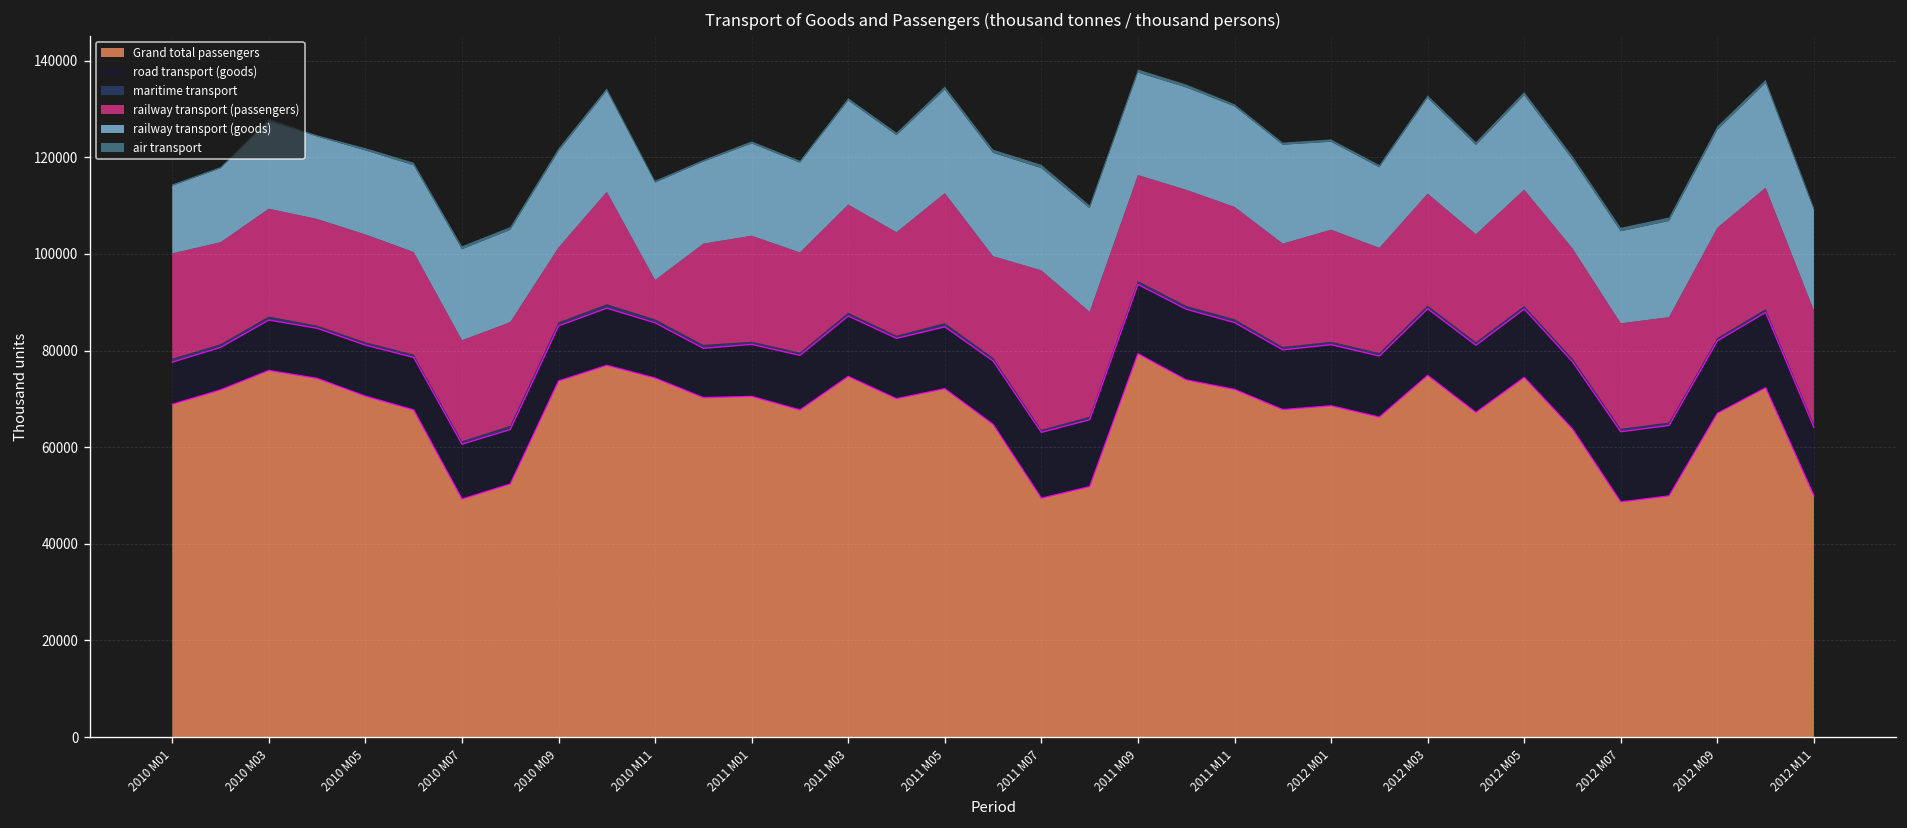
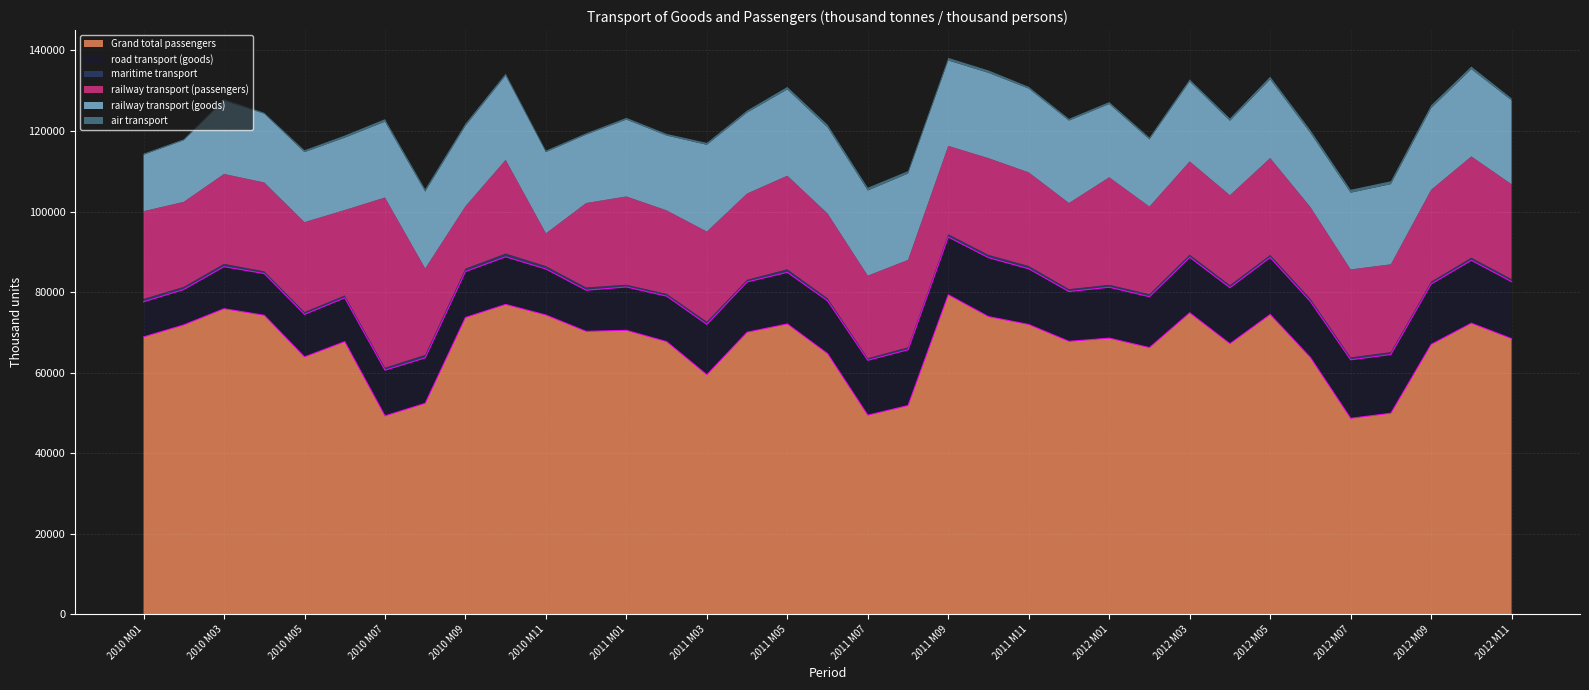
  {
    "Grand total passengers": {
      "2010 M01": 69000,
      "2010 M03": 76000,
-     "2010 M05": 71000,
+     "2010 M05": 64000,
      "2010 M07": 49000,
      "2010 M09": 74000,
      "2010 M11": 74000,
      "2011 M01": 71000,
-     "2011 M03": 75000,
+     "2011 M03": 59000,
      "2011 M05": 72000,
      "2011 M07": 49000,
      "2011 M09": 79000,
      "2011 M11": 72000,
      "2012 M01": 69000,
      "2012 M03": 75000,
      "2012 M05": 74000,
      "2012 M07": 49000,
      "2012 M09": 67000,
-     "2012 M11": 50000
+     "2012 M11": 68000
    },
    "road transport (goods)": {
      "2010 M01": 9000,
      "2010 M03": 10000,
      "2010 M09": 11000,
      "2010 M11": 11000,
      "2011 M03": 12000,
      "2011 M05": 13000,
      "2011 M09": 14000,
      "2011 M11": 14000,
      "2012 M03": 14000,
      "2012 M05": 14000,
      "2012 M11": 14000
    },
    "maritime transport": {
      "2010 M01": 1000,
      "2010 M03": 1000,
      "2010 M09": 1000,
      "2010 M11": 1000,
      "2011 M03": 1000,
      "2011 M05": 1000,
      "2011 M09": 1000,
      "2011 M11": 1000,
      "2012 M03": 1000,
      "2012 M05": 1000,
      "2012 M11": 1000
    },
    "railway transport (passengers)": {
      "2010 M01": 22000,
      "2010 M03": 22000,
      "2010 M05": 22000,
-     "2010 M07": 21000,
+     "2010 M07": 42000,
      "2010 M09": 15000,
      "2010 M11": 8000,
      "2011 M01": 22000,
      "2011 M03": 22000,
-     "2011 M05": 27000,
-     "2011 M07": 33000,
+     "2011 M05": 23000,
+     "2011 M07": 21000,
      "2011 M09": 22000,
      "2011 M11": 23000,
-     "2012 M01": 23000,
+     "2012 M01": 27000,
      "2012 M03": 23000,
      "2012 M05": 24000,
      "2012 M07": 22000,
      "2012 M09": 23000,
      "2012 M11": 24000
    },
    "railway transport (goods)": {
      "2011 M07": 21000,
      "2011 M09": 21000,
      "2012 M05": 20000,
      "2012 M07": 19000,
      "2012 M09": 20000
    },
    "air transport": {
      "2011 M07": 1000,
      "2011 M09": 1000,
      "2012 M05": 1000,
      "2012 M07": 1000,
      "2012 M09": 1000
    }
  }
